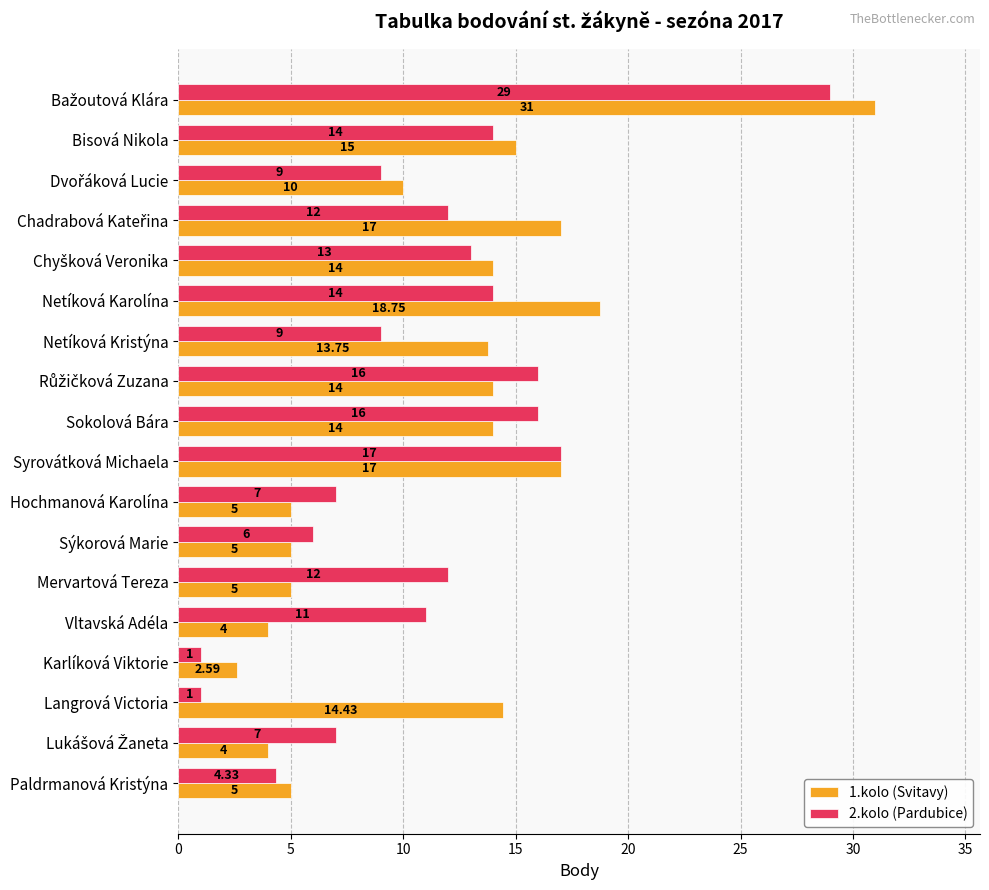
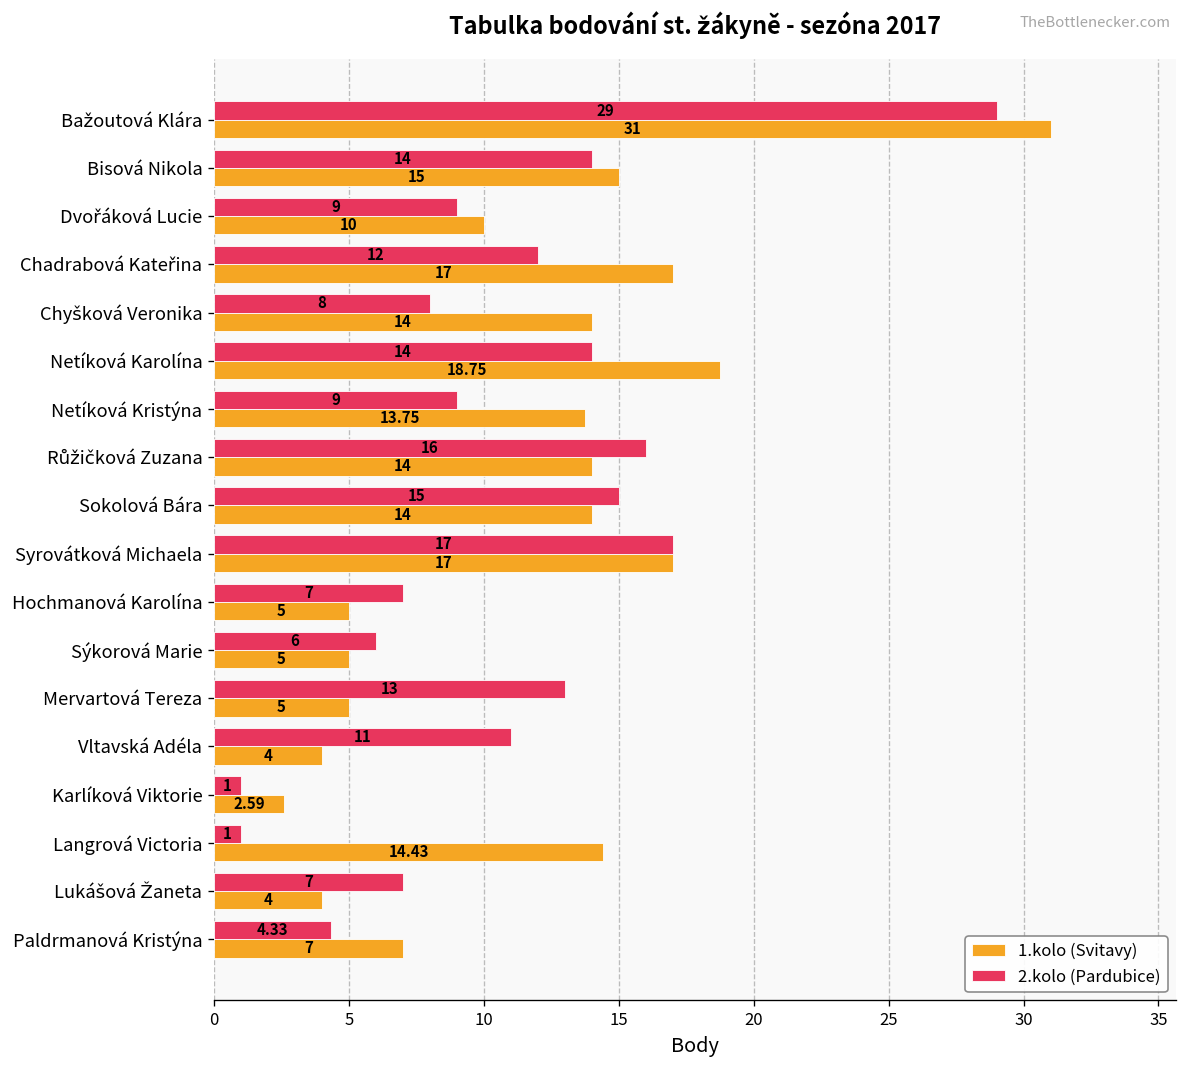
  {
    "1.kolo (Svitavy)": {
      "Bažoutová Klára": 31,
      "Bisová Nikola": 15,
      "Dvořáková Lucie": 10,
      "Chadrabová Kateřina": 17,
      "Chyšková Veronika": 14,
      "Netíková Karolína": 18.75,
      "Netíková Kristýna": 13.75,
      "Růžičková Zuzana": 14,
      "Sokolová Bára": 14,
      "Syrovátková Michaela": 17,
      "Hochmanová Karolína": 5,
      "Sýkorová Marie": 5,
      "Mervartová Tereza": 5,
      "Vltavská Adéla": 4,
      "Karlíková Viktorie": 2.59,
      "Langrová Victoria": 14.43,
      "Lukášová Žaneta": 4,
-     "Paldrmanová Kristýna": 5
+     "Paldrmanová Kristýna": 7
    },
    "2.kolo (Pardubice)": {
      "Bažoutová Klára": 29,
      "Bisová Nikola": 14,
      "Dvořáková Lucie": 9,
      "Chadrabová Kateřina": 12,
-     "Chyšková Veronika": 13,
+     "Chyšková Veronika": 8,
      "Netíková Karolína": 14,
      "Netíková Kristýna": 9,
      "Růžičková Zuzana": 16,
-     "Sokolová Bára": 16,
+     "Sokolová Bára": 15,
      "Syrovátková Michaela": 17,
      "Hochmanová Karolína": 7,
      "Sýkorová Marie": 6,
-     "Mervartová Tereza": 12,
+     "Mervartová Tereza": 13,
      "Vltavská Adéla": 11,
      "Karlíková Viktorie": 1,
      "Langrová Victoria": 1,
      "Lukášová Žaneta": 7,
      "Paldrmanová Kristýna": 4.33
    }
  }
